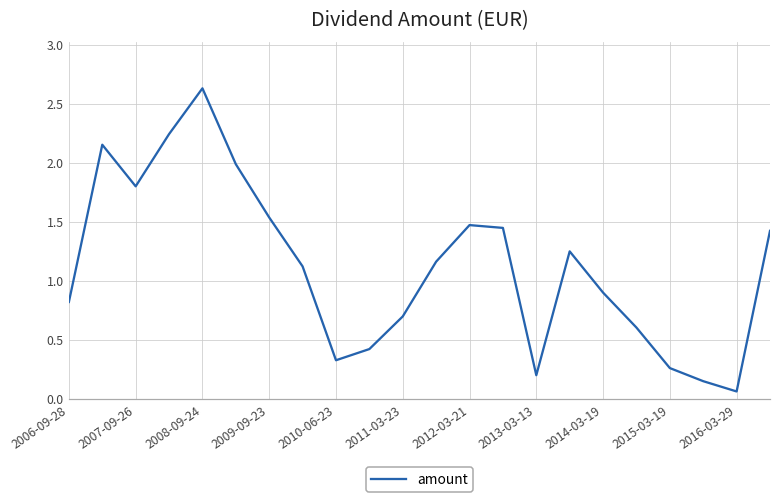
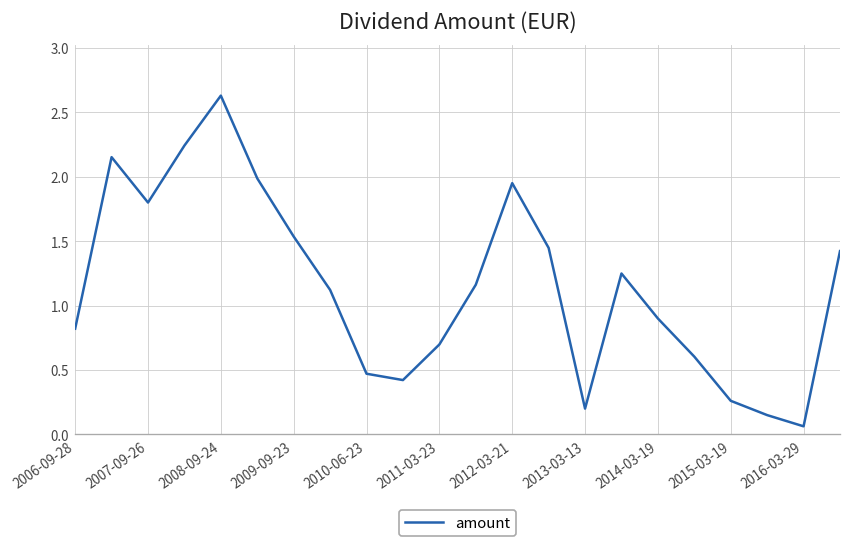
  {
    "2006-09-28": 0.82,
    "2007-09-26": 1.80,
    "2008-09-24": 2.63,
    "2009-09-23": 1.54,
-   "2010-06-23": 0.33,
+   "2010-06-23": 0.47,
    "2011-03-23": 0.70,
-   "2012-03-21": 1.47,
+   "2012-03-21": 1.95,
    "2013-03-13": 0.20,
    "2014-03-19": 0.90,
    "2015-03-19": 0.26,
    "2016-03-29": 0.06
  }
